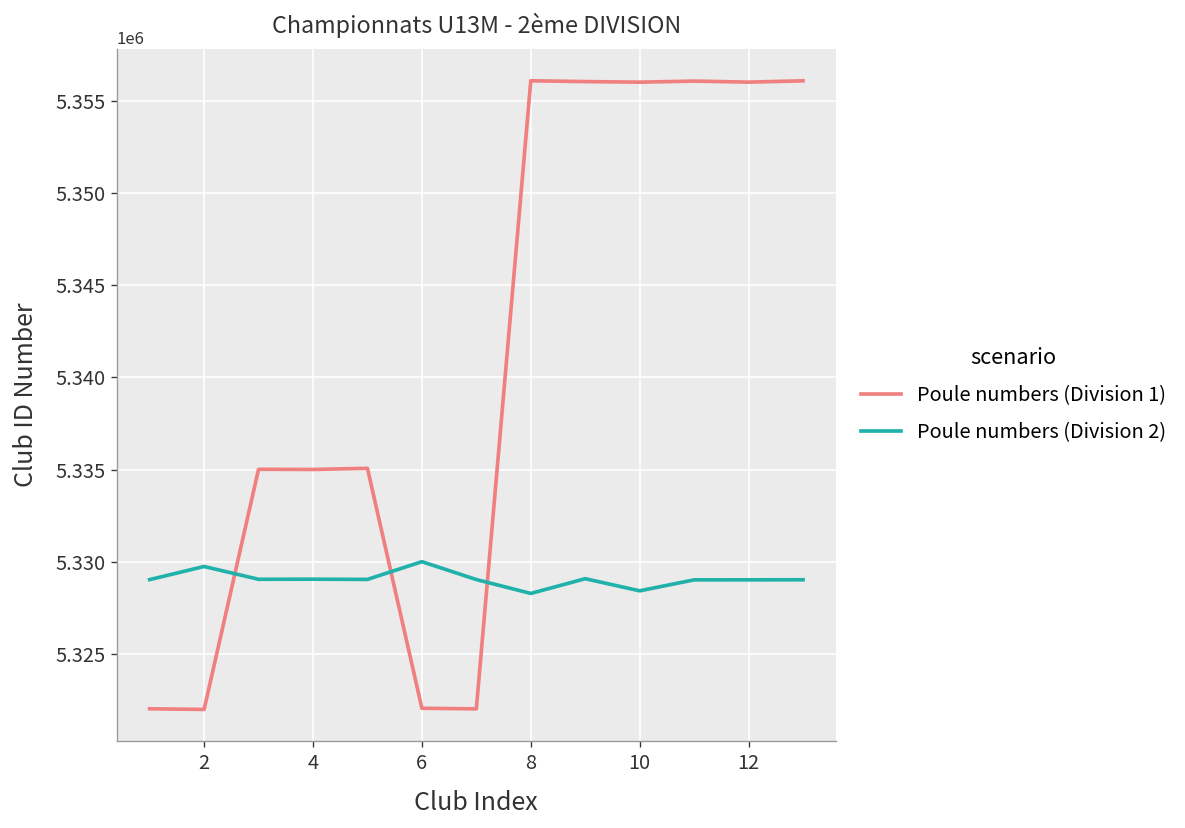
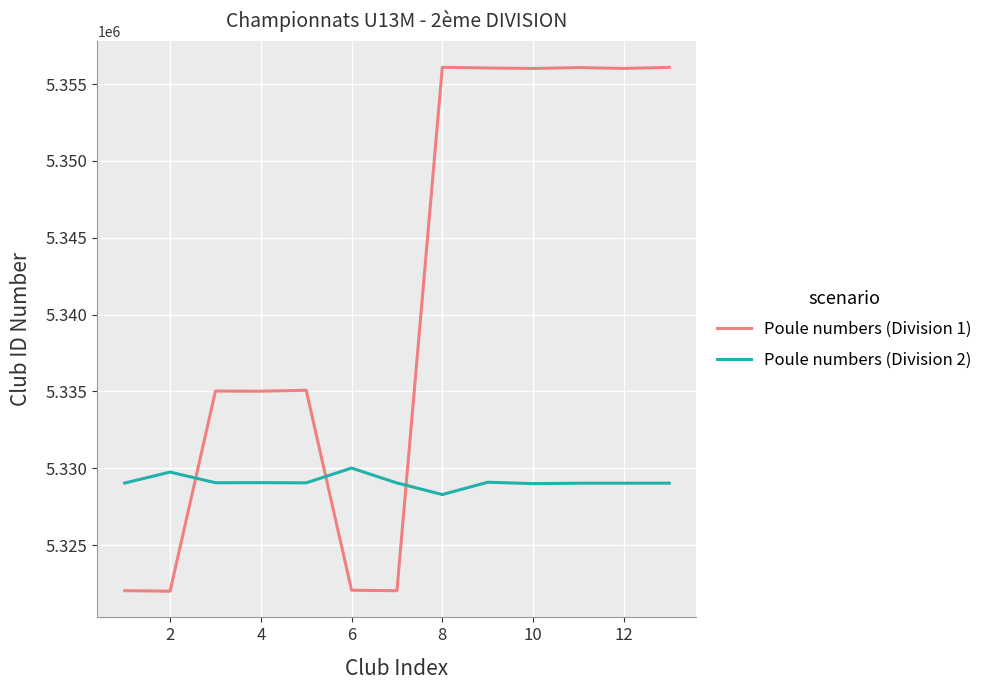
  {
    "Poule numbers (Division 1)": {
      "2": 5322000,
      "4": 5335000,
      "6": 5322100,
      "8": 5356100,
      "10": 5356000,
      "12": 5356000
    },
    "Poule numbers (Division 2)": {
      "2": 5329800,
      "4": 5329100,
      "6": 5330000,
      "8": 5328300,
-     "10": 5328400,
+     "10": 5329000,
      "12": 5329000
    }
  }
